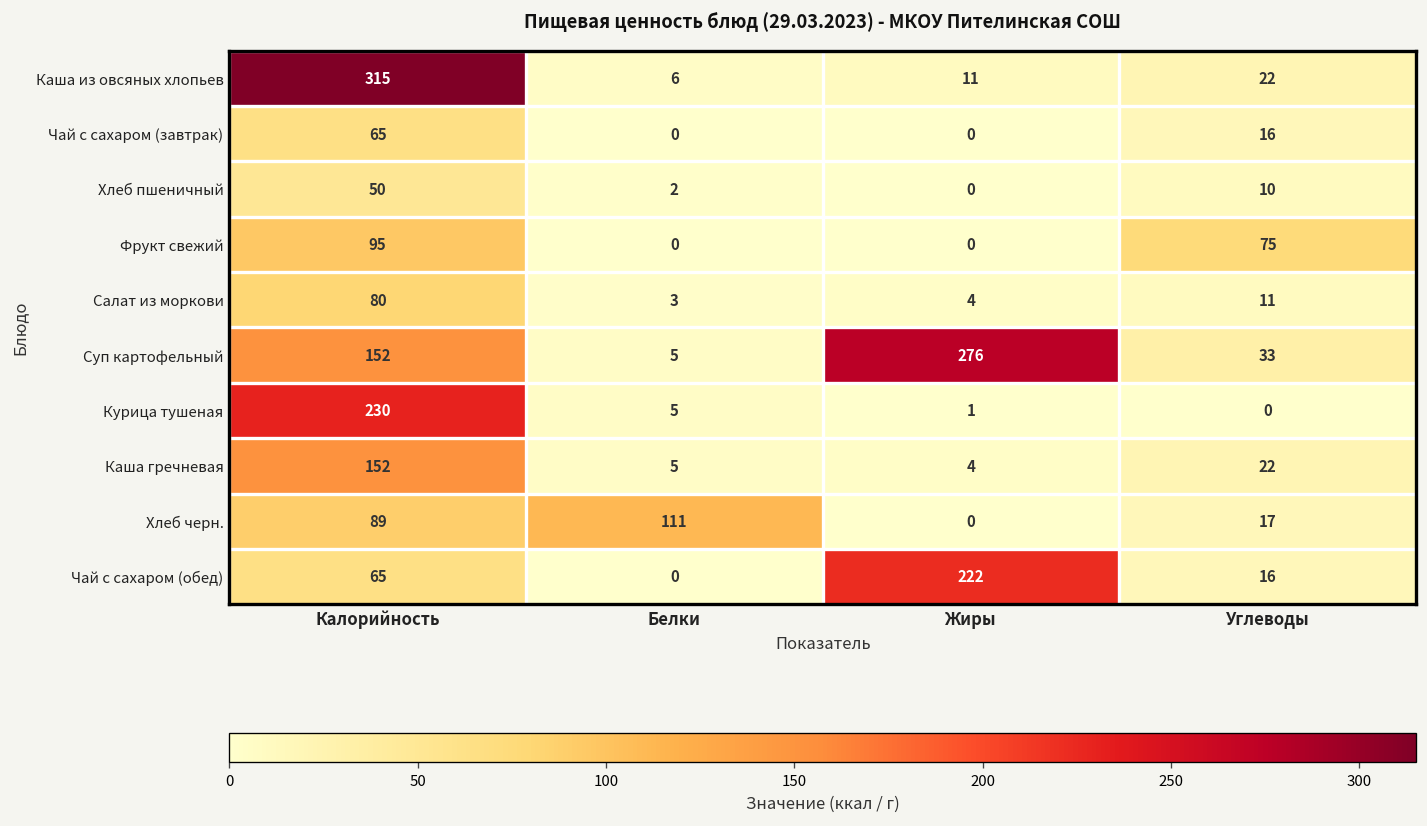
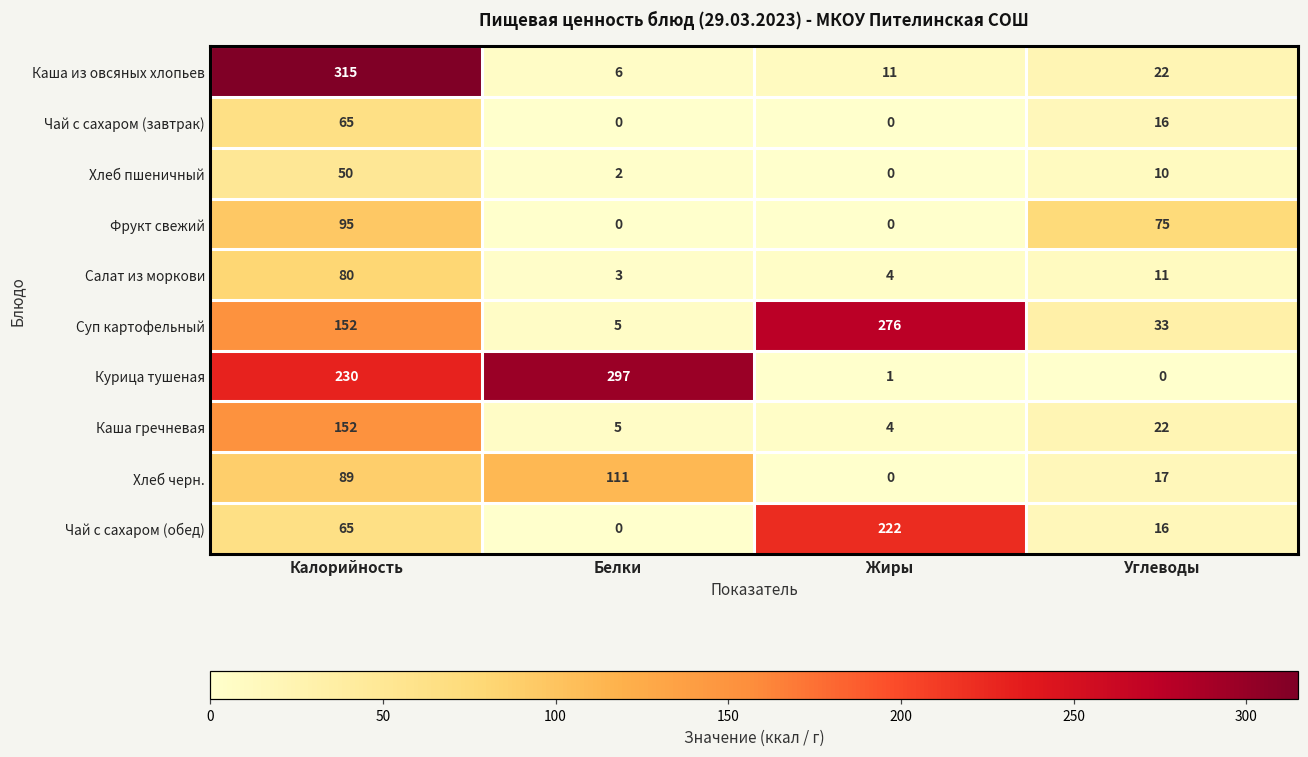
  {
    "Каша из овсяных хлопьев": {
      "Калорийность": 315,
      "Белки": 6,
      "Жиры": 11,
      "Углеводы": 22
    },
    "Чай с сахаром (завтрак)": {
      "Калорийность": 65,
      "Белки": 0,
      "Жиры": 0,
      "Углеводы": 16
    },
    "Хлеб пшеничный": {
      "Калорийность": 50,
      "Белки": 2,
      "Жиры": 0,
      "Углеводы": 10
    },
    "Фрукт свежий": {
      "Калорийность": 95,
      "Белки": 0,
      "Жиры": 0,
      "Углеводы": 75
    },
    "Салат из моркови": {
      "Калорийность": 80,
      "Белки": 3,
      "Жиры": 4,
      "Углеводы": 11
    },
    "Суп картофельный": {
      "Калорийность": 152,
      "Белки": 5,
      "Жиры": 276,
      "Углеводы": 33
    },
    "Курица тушеная": {
      "Калорийность": 230,
-     "Белки": 5,
+     "Белки": 297,
      "Жиры": 1,
      "Углеводы": 0
    },
    "Каша гречневая": {
      "Калорийность": 152,
      "Белки": 5,
      "Жиры": 4,
      "Углеводы": 22
    },
    "Хлеб черн.": {
      "Калорийность": 89,
      "Белки": 111,
      "Жиры": 0,
      "Углеводы": 17
    },
    "Чай с сахаром (обед)": {
      "Калорийность": 65,
      "Белки": 0,
      "Жиры": 222,
      "Углеводы": 16
    }
  }
